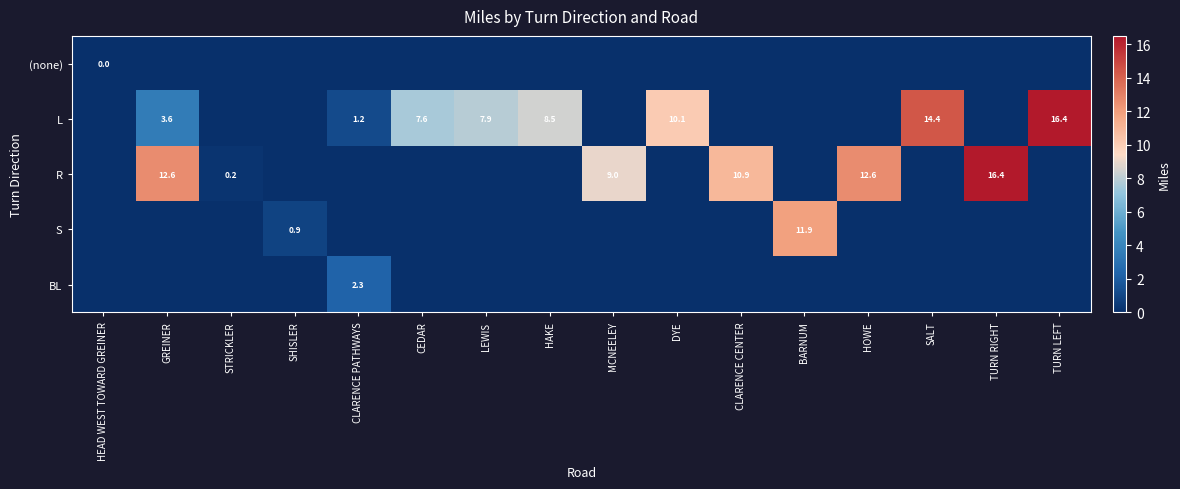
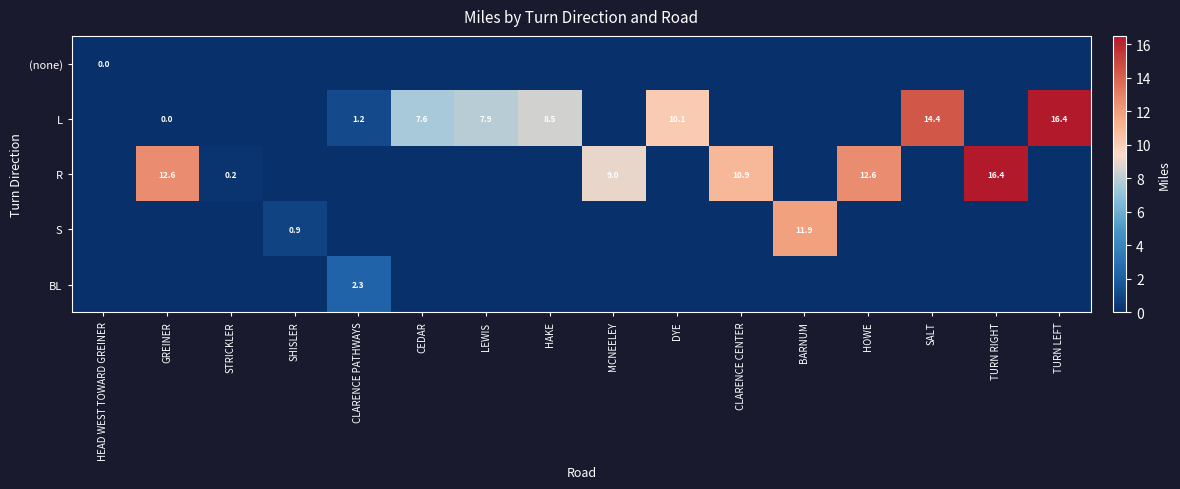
  {
    "(none)": {
      "HEAD WEST TOWARD GREINER": 0.0
    },
    "L": {
-     "GREINER": 3.6,
+     "GREINER": 0.0,
      "CLARENCE PATHWAYS": 1.2,
      "CEDAR": 7.6,
      "LEWIS": 7.9,
      "DYE": 10.1,
      "SALT": 14.4,
      "TURN LEFT": 16.4
    },
    "R": {
      "GREINER": 12.6,
      "STRICKLER": 0.2,
      "MCNEELEY": 9.0,
      "CLARENCE CENTER": 10.9,
      "HOWE": 12.6,
      "TURN RIGHT": 16.4
    },
    "S": {
      "SHISLER": 0.9,
      "BARNUM": 11.9
    },
    "BL": {
      "CLARENCE PATHWAYS": 2.3
    }
  }
